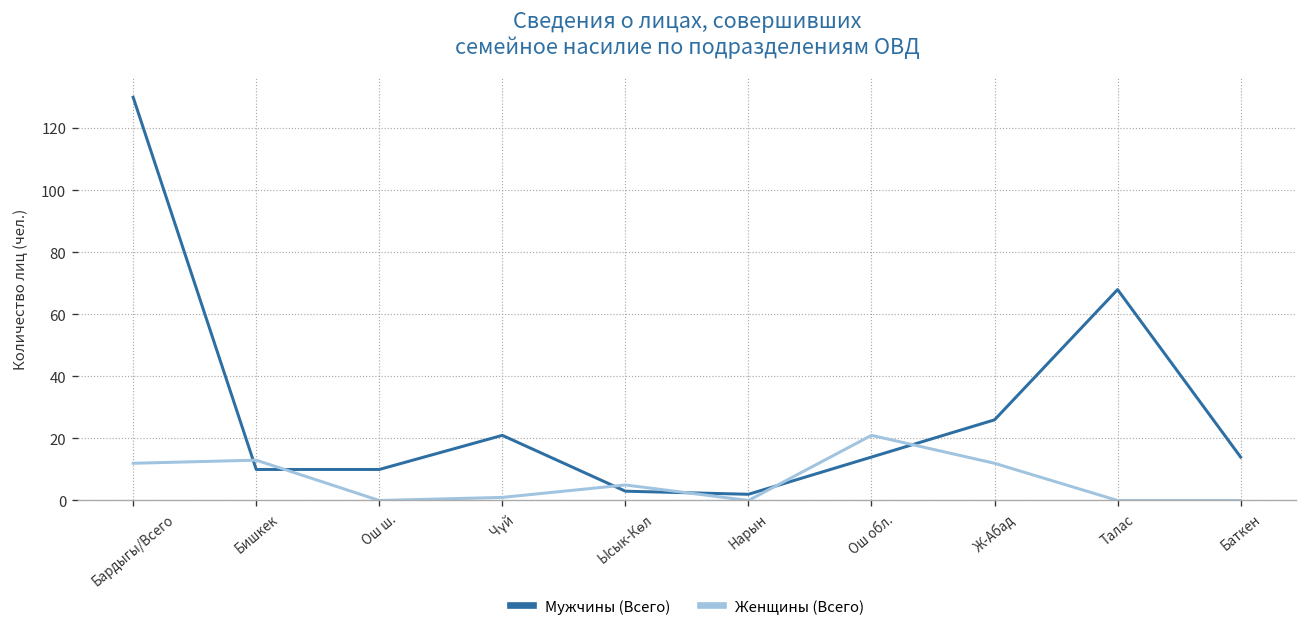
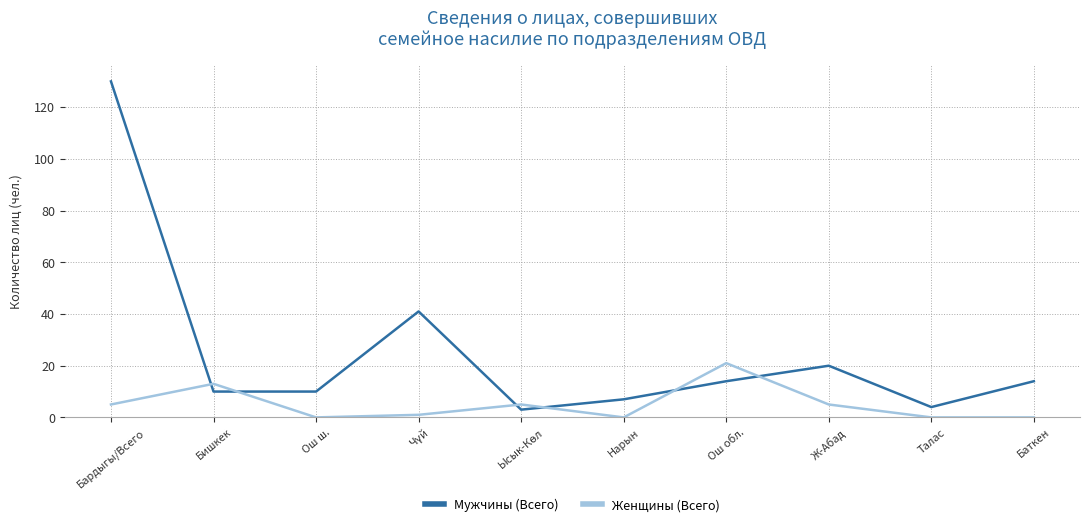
  {
    "Мужчины (Всего)": {
      "Бардыгы/Всего": 130,
      "Бишкек": 10,
      "Ош ш.": 10,
-     "Чүй": 21,
+     "Чүй": 41,
      "Ысык-Көл": 3,
-     "Нарын": 2,
+     "Нарын": 7,
      "Ош обл.": 14,
-     "Ж-Абад": 26,
-     "Талас": 68,
+     "Ж-Абад": 20,
+     "Талас": 4,
      "Баткен": 14
    },
    "Женщины (Всего)": {
-     "Бардыгы/Всего": 12,
+     "Бардыгы/Всего": 5,
      "Бишкек": 13,
      "Ош ш.": 0,
      "Чүй": 1,
      "Ысык-Көл": 5,
      "Нарын": 0,
      "Ош обл.": 21,
-     "Ж-Абад": 12,
+     "Ж-Абад": 5,
      "Талас": 0,
      "Баткен": 0
    }
  }
